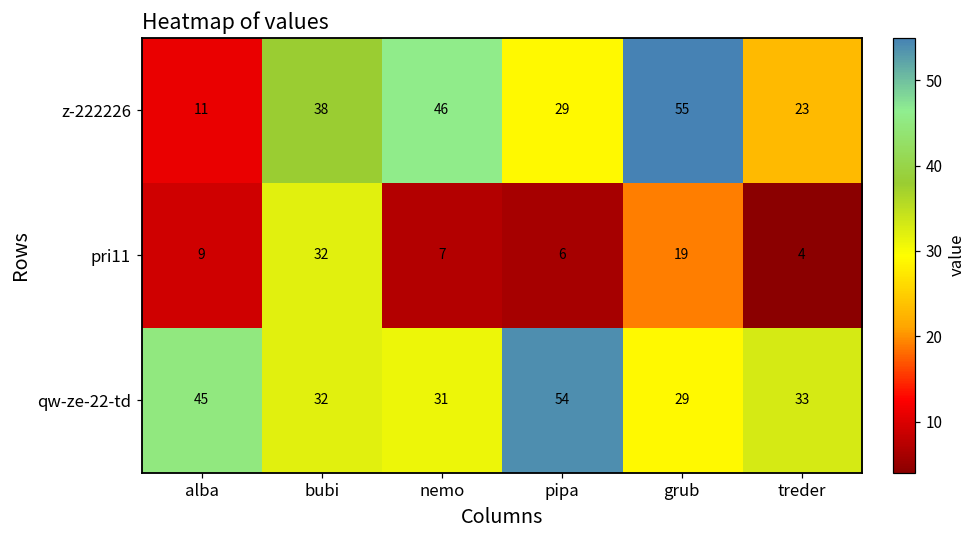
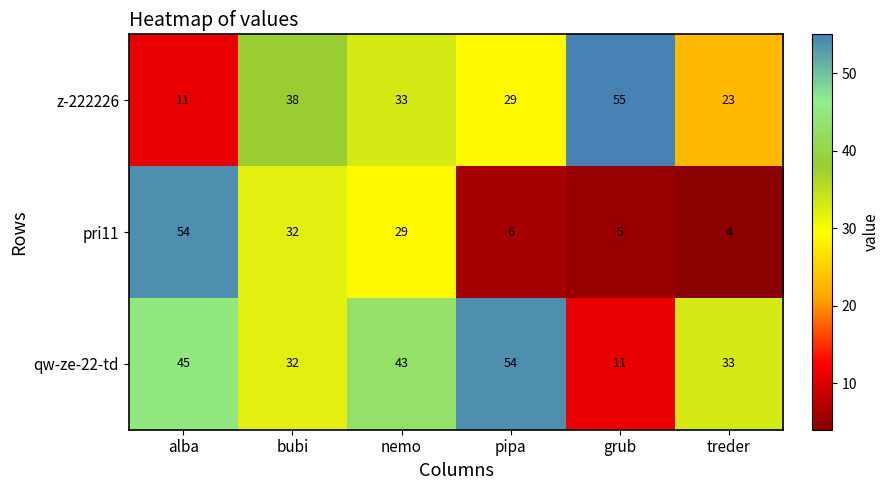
  {
    "z-222226": {
      "alba": 11,
      "bubi": 38,
-     "nemo": 46,
+     "nemo": 33,
      "pipa": 29,
      "grub": 55,
      "treder": 23
    },
    "pri11": {
-     "alba": 9,
+     "alba": 54,
      "bubi": 32,
-     "nemo": 7,
+     "nemo": 29,
      "pipa": 6,
-     "grub": 19,
+     "grub": 5,
      "treder": 4
    },
    "qw-ze-22-td": {
      "alba": 45,
      "bubi": 32,
-     "nemo": 31,
+     "nemo": 43,
      "pipa": 54,
-     "grub": 29,
+     "grub": 11,
      "treder": 33
    }
  }
